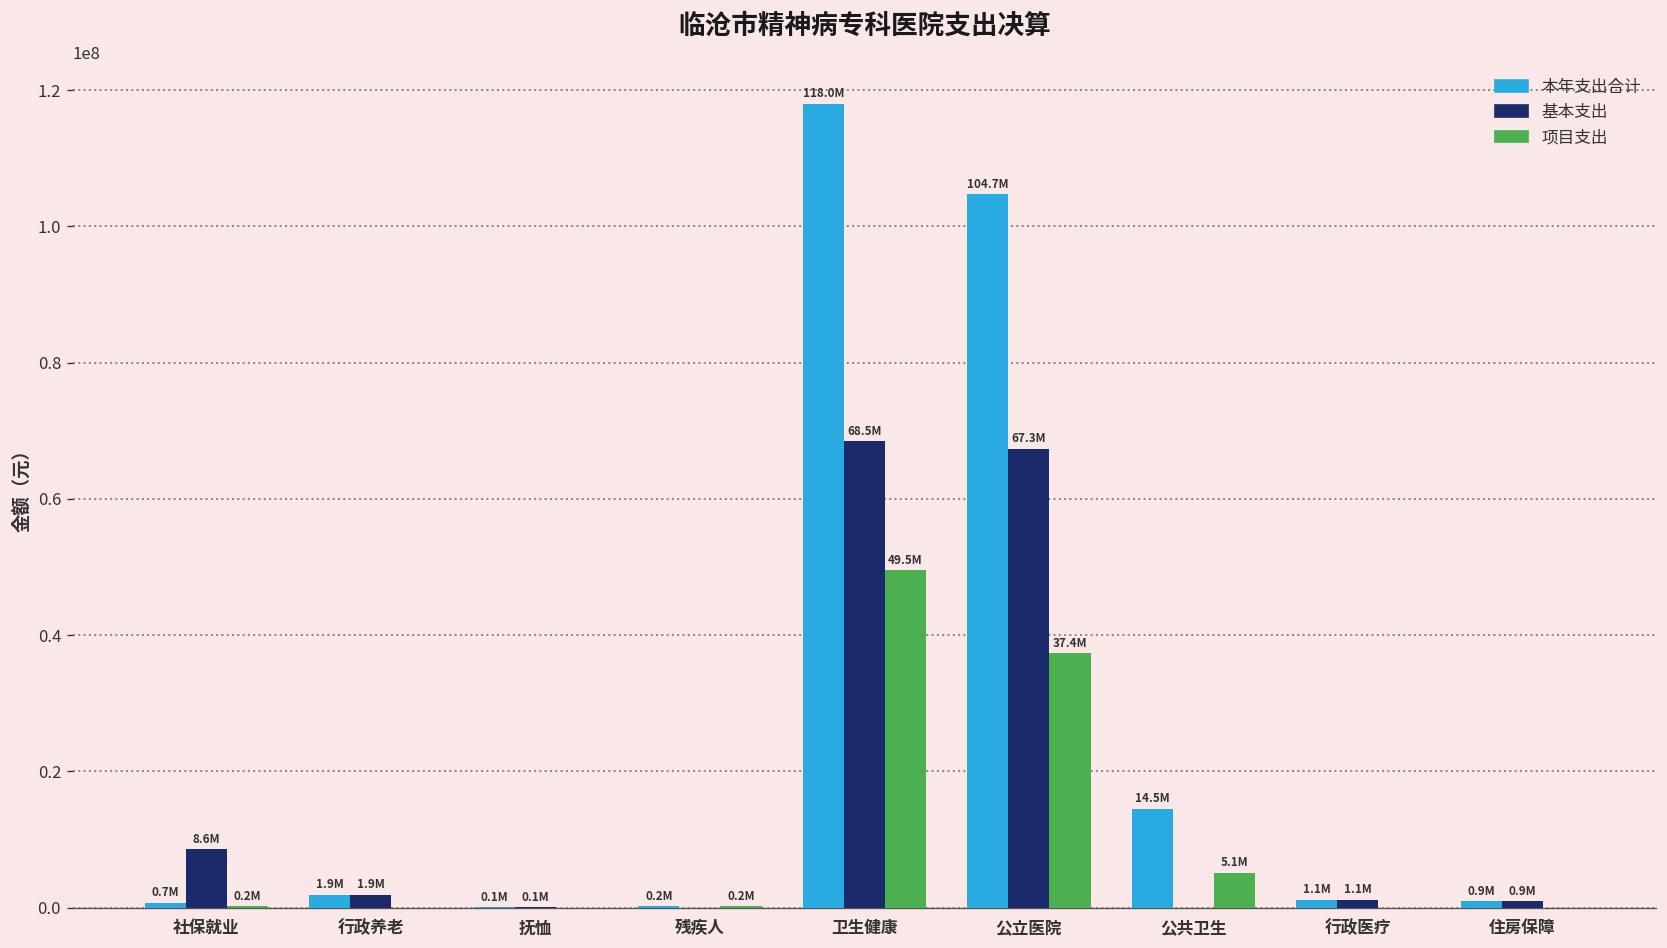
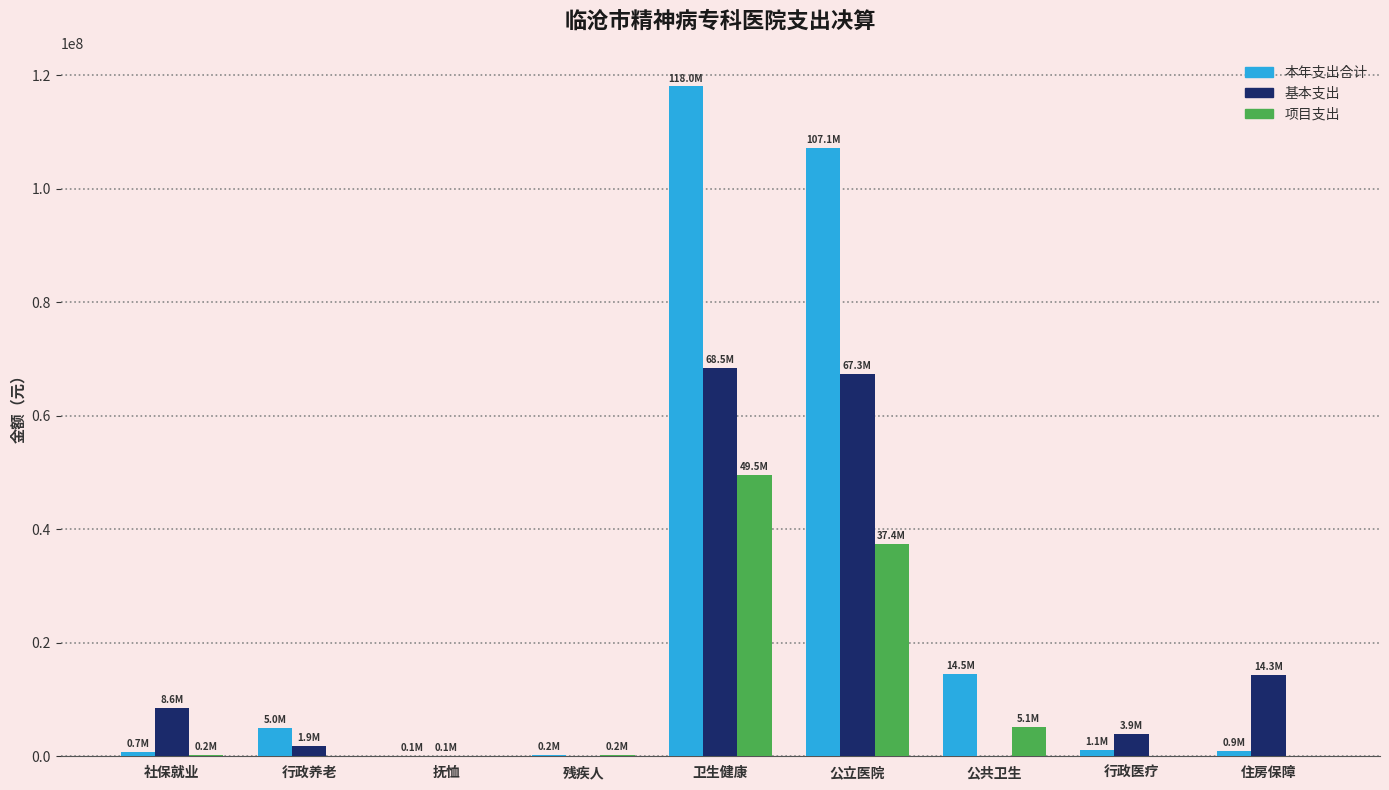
  {
    "本年支出合计": {
      "社保就业": "0.7M",
-     "行政养老": "1.9M",
+     "行政养老": "5.0M",
      "抚恤": "0.1M",
      "残疾人": "0.2M",
      "卫生健康": "118.0M",
-     "公立医院": "104.7M",
+     "公立医院": "107.1M",
      "公共卫生": "14.5M",
      "行政医疗": "1.1M",
      "住房保障": "0.9M"
    },
    "基本支出": {
      "社保就业": "8.6M",
      "行政养老": "1.9M",
      "抚恤": "0.1M",
      "卫生健康": "68.5M",
      "公立医院": "67.3M",
-     "行政医疗": "1.1M",
-     "住房保障": "0.9M"
+     "行政医疗": "3.9M",
+     "住房保障": "14.3M"
    },
    "项目支出": {
      "社保就业": "0.2M",
      "残疾人": "0.2M",
      "卫生健康": "49.5M",
      "公立医院": "37.4M",
      "公共卫生": "5.1M"
    }
  }
